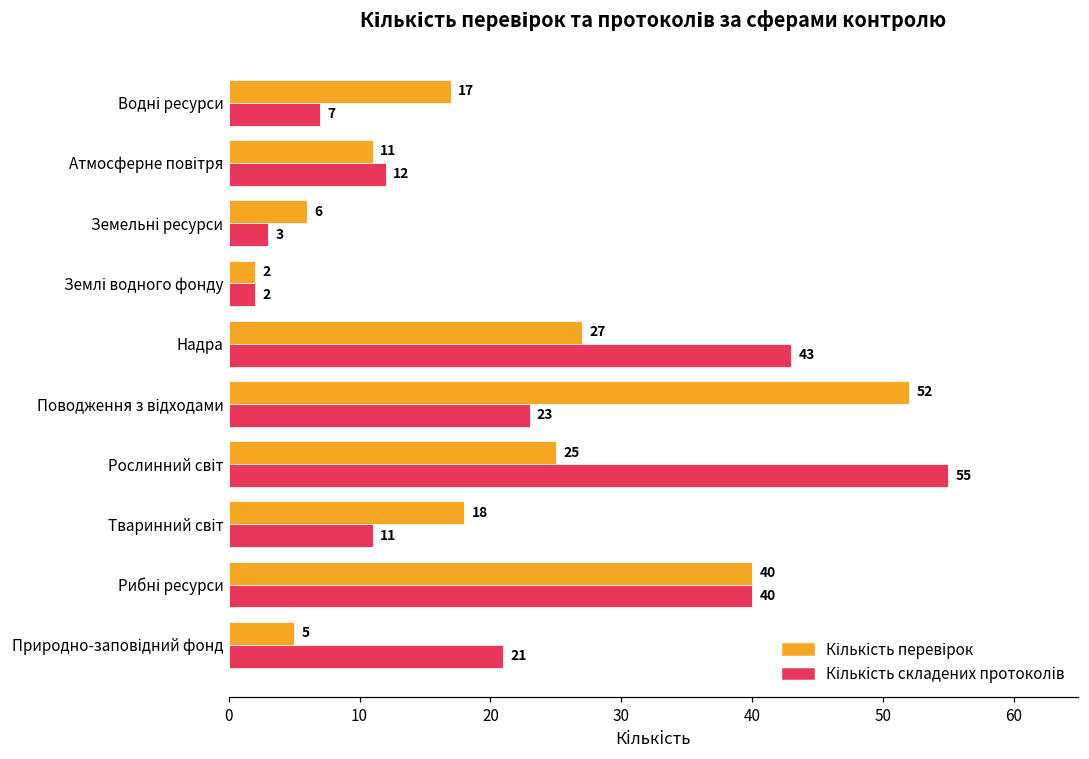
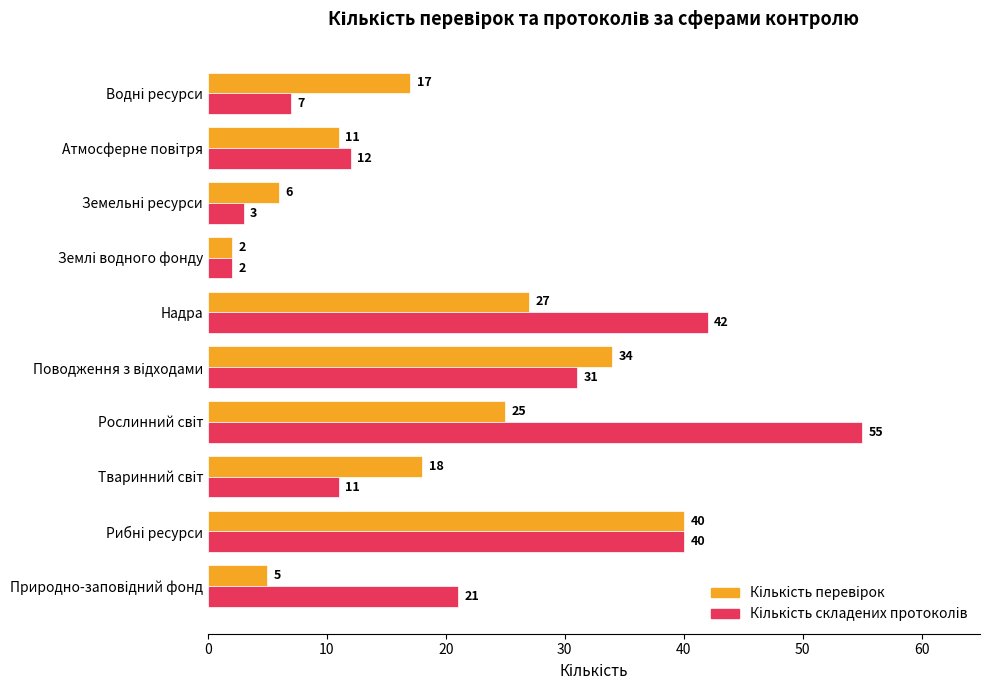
  {
    "Кількість перевірок": {
      "Водні ресурси": 17,
      "Атмосферне повітря": 11,
      "Земельні ресурси": 6,
      "Землі водного фонду": 2,
      "Надра": 27,
-     "Поводження з відходами": 52,
+     "Поводження з відходами": 34,
      "Рослинний світ": 25,
      "Тваринний світ": 18,
      "Рибні ресурси": 40,
      "Природно-заповідний фонд": 5
    },
    "Кількість складених протоколів": {
      "Водні ресурси": 7,
      "Атмосферне повітря": 12,
      "Земельні ресурси": 3,
      "Землі водного фонду": 2,
-     "Надра": 43,
-     "Поводження з відходами": 23,
+     "Надра": 42,
+     "Поводження з відходами": 31,
      "Рослинний світ": 55,
      "Тваринний світ": 11,
      "Рибні ресурси": 40,
      "Природно-заповідний фонд": 21
    }
  }
